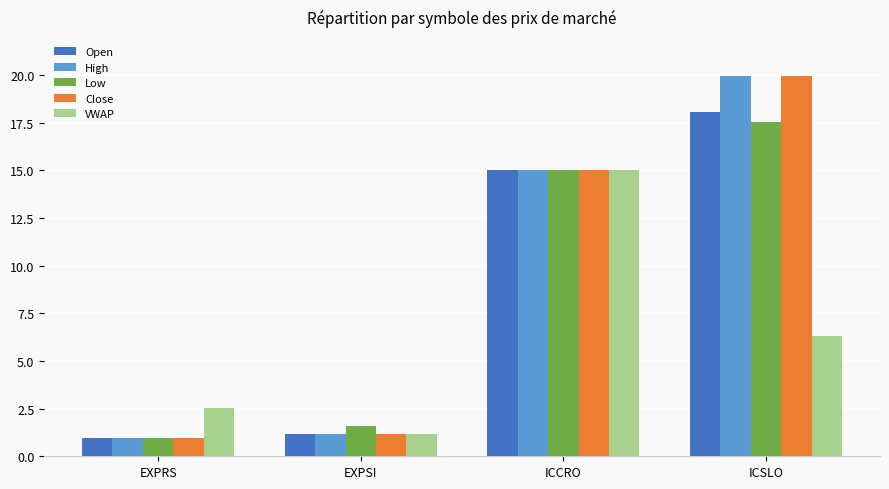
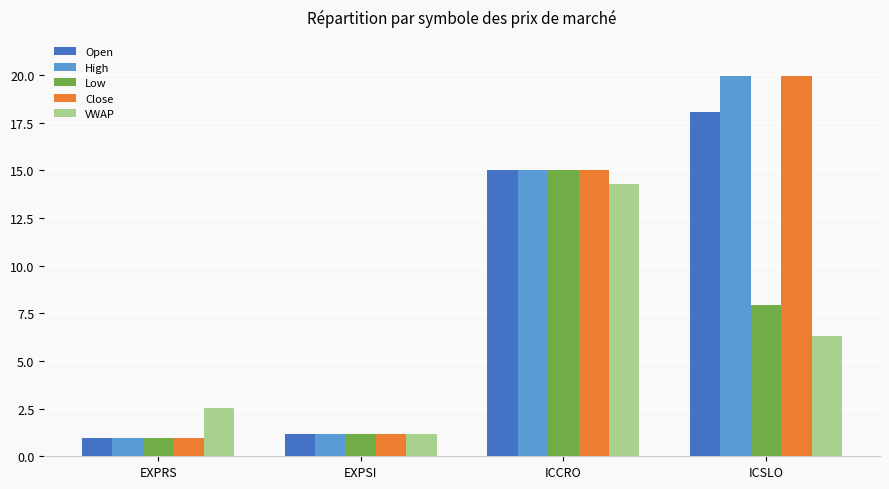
  {
    "Low": {
      "EXPRS": 1.0,
-     "EXPSI": 1.6,
+     "EXPSI": 1.2,
      "ICCRO": 15.0,
-     "ICSLO": 17.5
+     "ICSLO": 7.9
    },
    "Close": {
      "EXPRS": 1.0,
      "EXPSI": 1.2,
      "ICCRO": 15.0,
      "ICSLO": 19.9
    },
    "VWAP": {
      "EXPRS": 2.5,
      "EXPSI": 1.2,
-     "ICCRO": 15.0,
+     "ICCRO": 14.3,
      "ICSLO": 6.3
    }
  }
